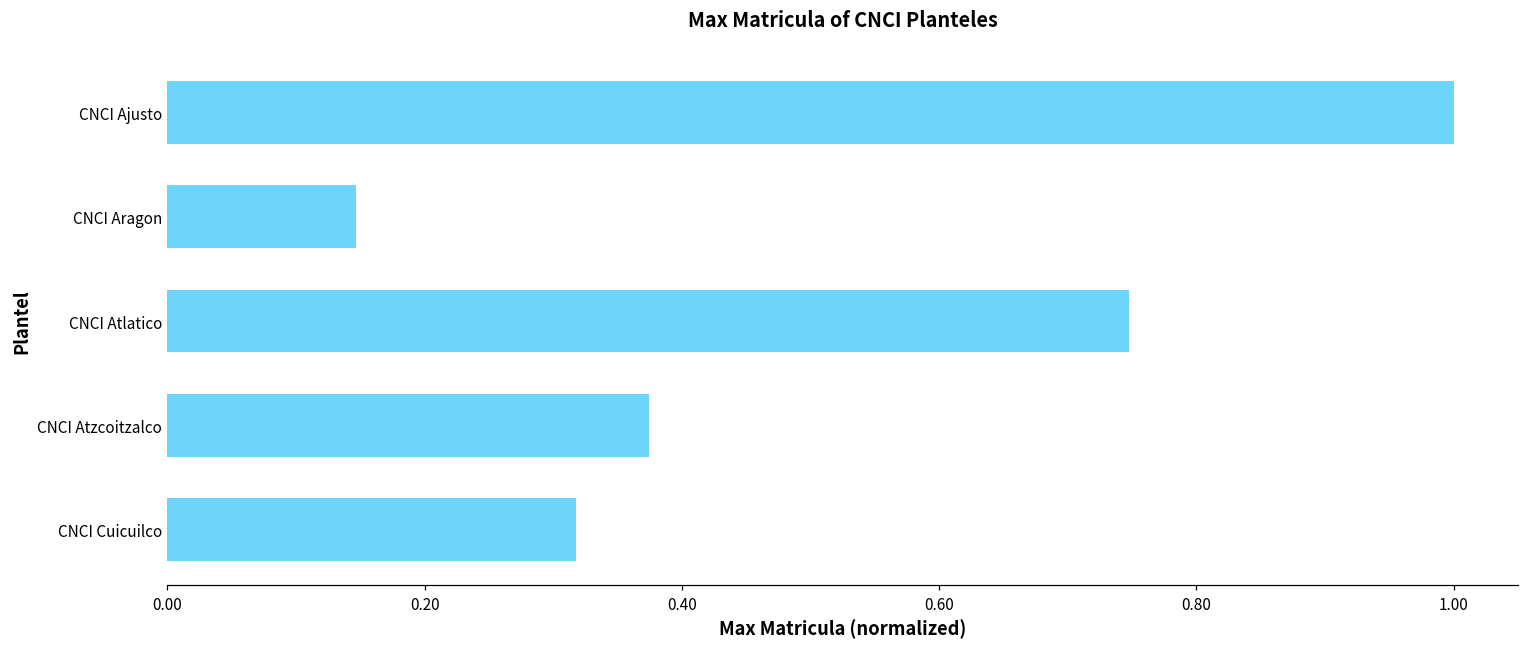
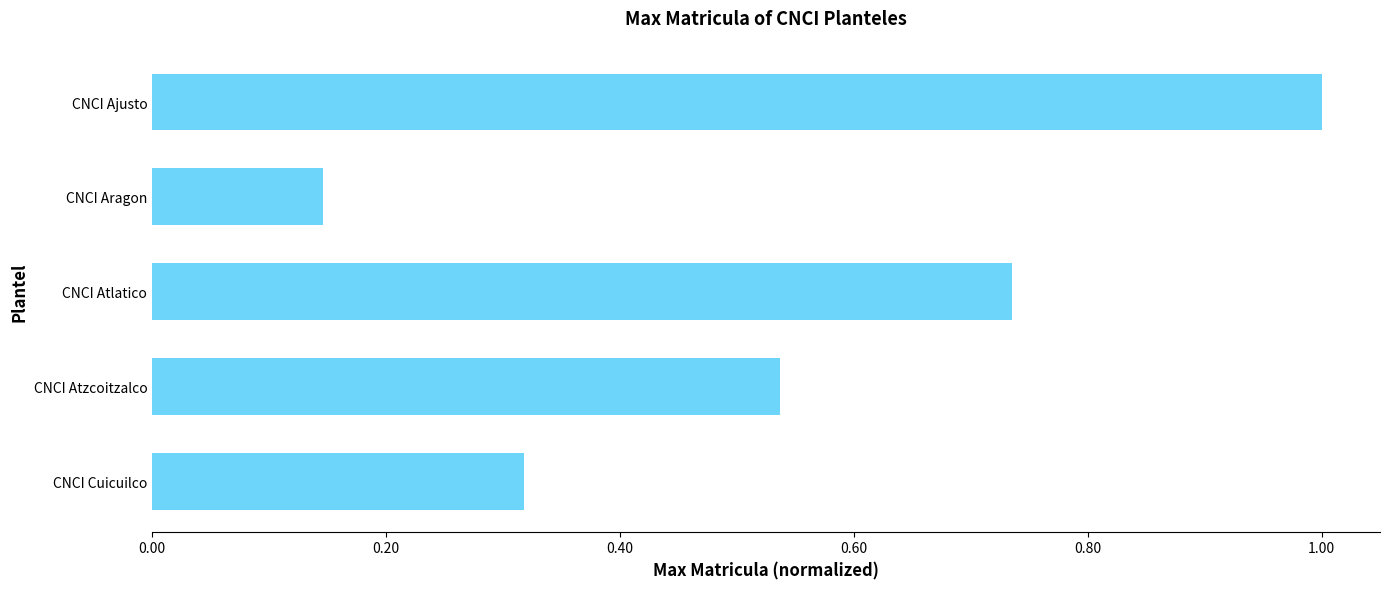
  {
    "CNCI Ajusto": 1.000,
    "CNCI Aragon": 0.146,
-   "CNCI Atlatico": 0.748,
-   "CNCI Atzcoitzalco": 0.374,
+   "CNCI Atlatico": 0.736,
+   "CNCI Atzcoitzalco": 0.537,
    "CNCI Cuicuilco": 0.318
  }
